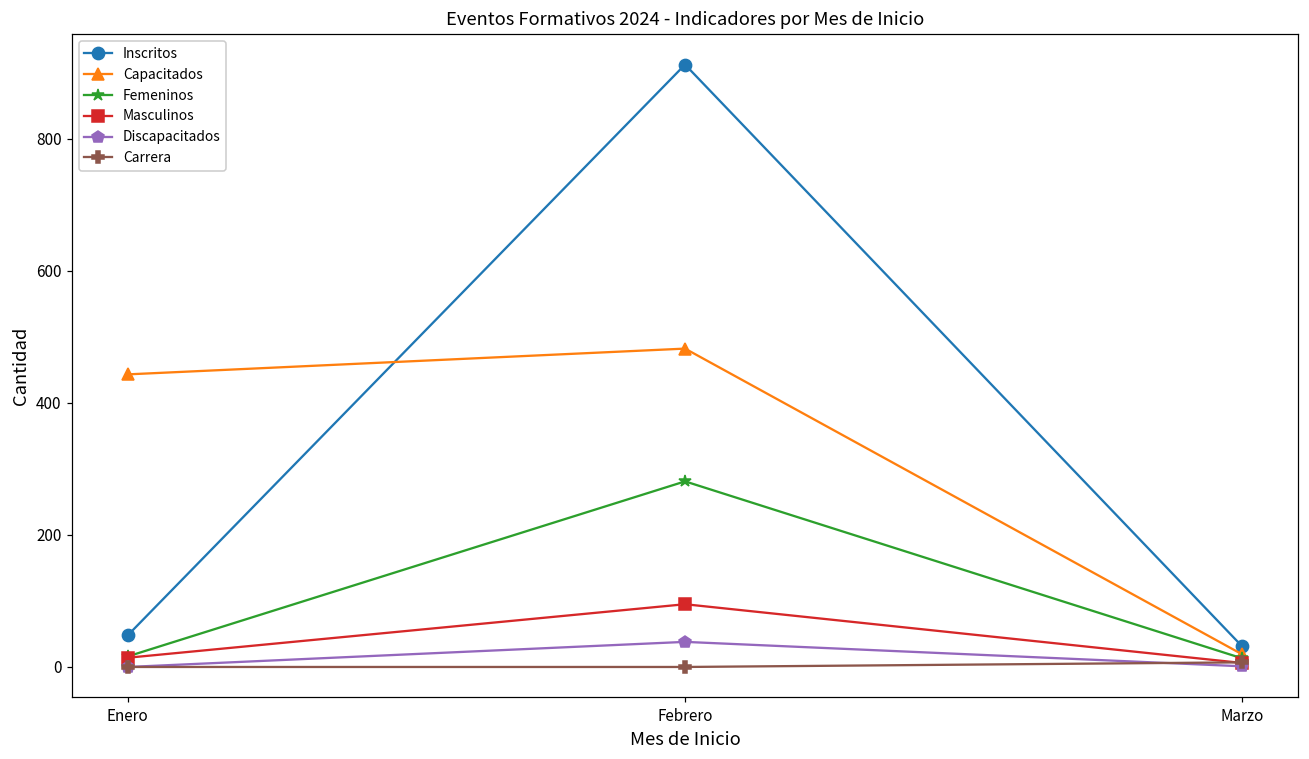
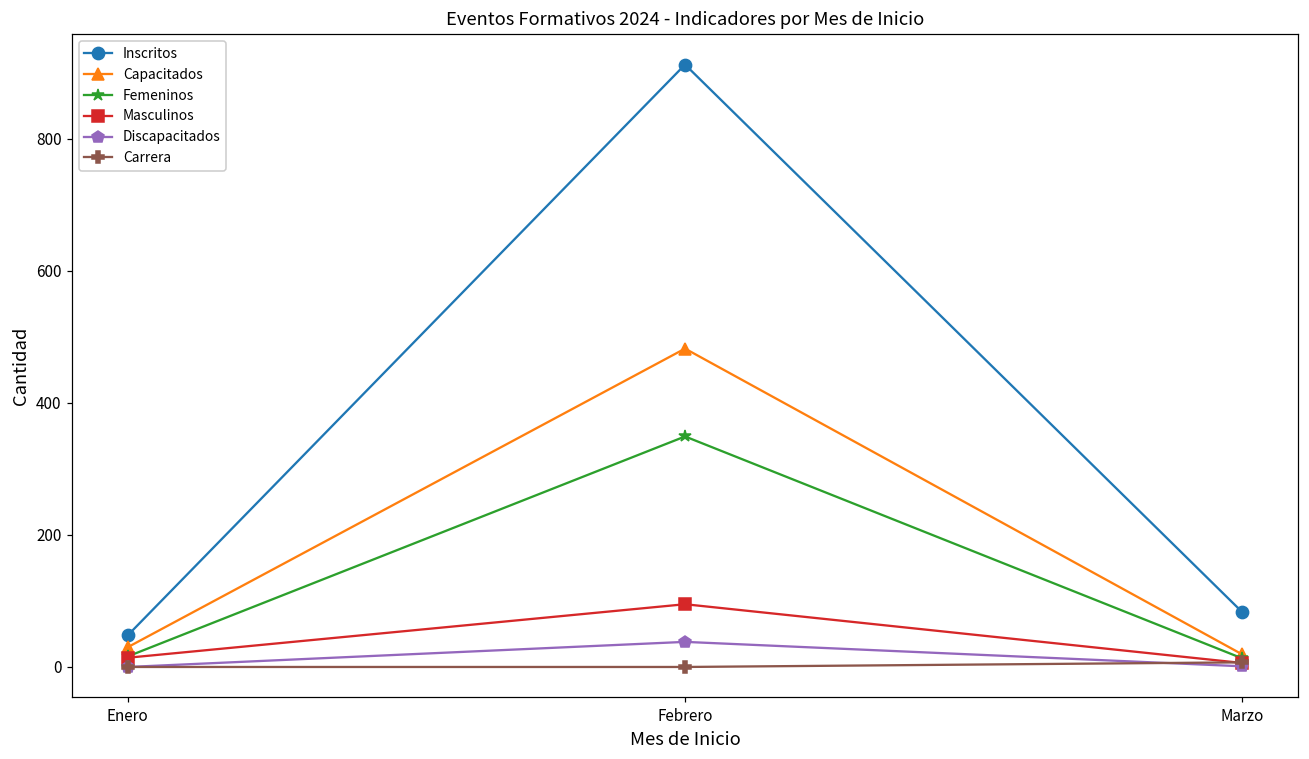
  {
    "Inscritos": {
      "Enero": 50,
      "Febrero": 910,
-     "Marzo": 30
+     "Marzo": 80
    },
    "Capacitados": {
-     "Enero": 440,
+     "Enero": 30,
      "Febrero": 480,
      "Marzo": 20
    },
    "Femeninos": {
-     "Febrero": 280,
+     "Febrero": 350,
      "Marzo": 10
    },
    "Masculinos": {
      "Febrero": 100
    },
    "Discapacitados": {
      "Febrero": 40,
      "Marzo": 0
    },
    "Carrera": {
      "Febrero": 0
    }
  }
